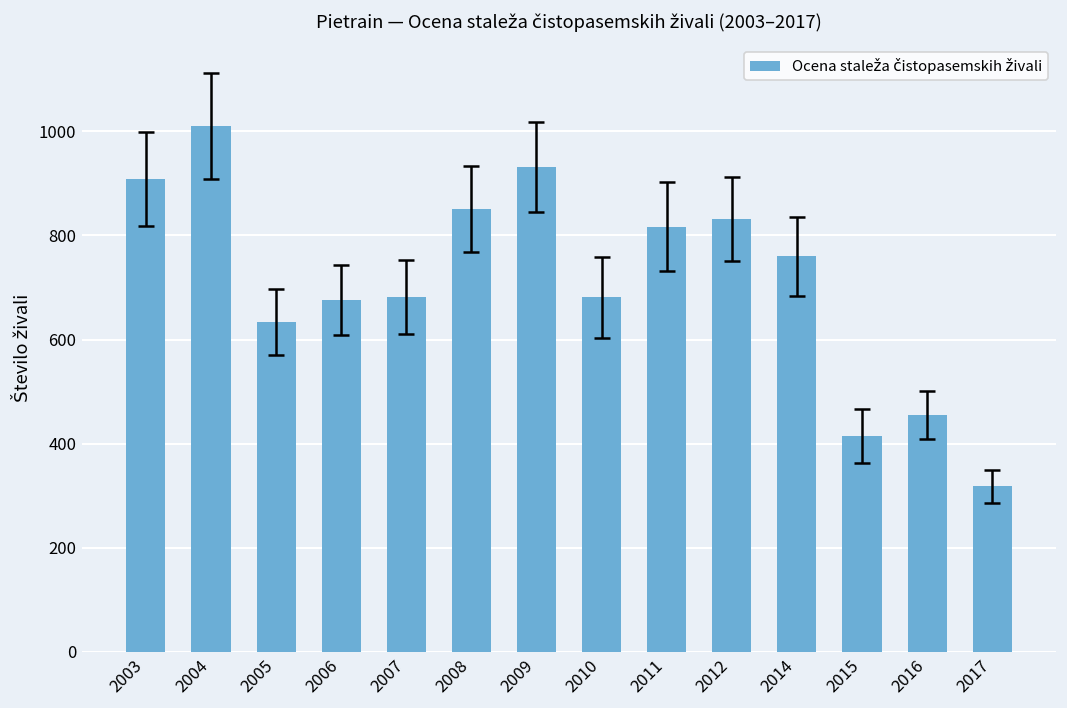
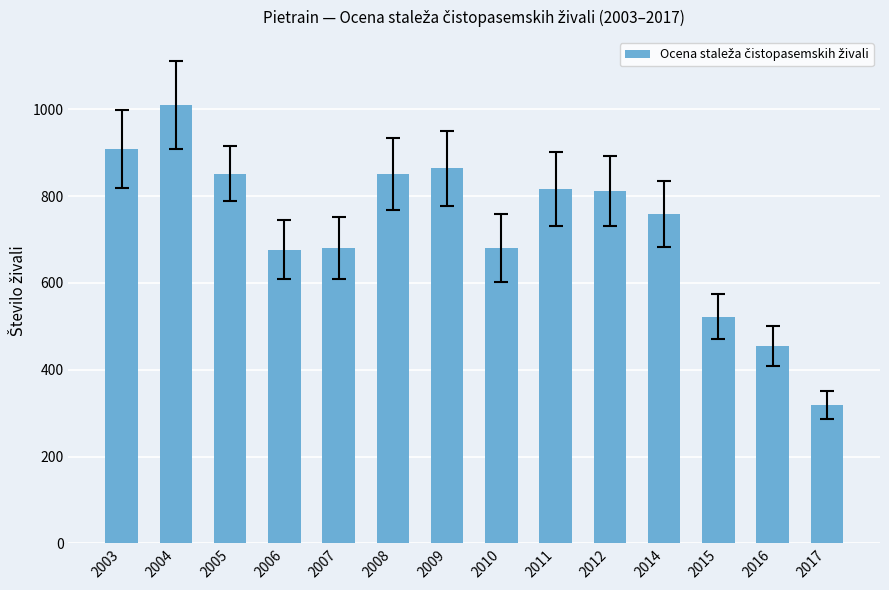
  {
    "Ocena staleža čistopasemskih živali": {
      "2003": 910,
      "2004": 1010,
-     "2005": 630,
+     "2005": 850,
      "2006": 680,
      "2007": 680,
      "2008": 850,
-     "2009": 930,
+     "2009": 860,
      "2010": 680,
      "2011": 820,
-     "2012": 830,
+     "2012": 810,
      "2014": 760,
-     "2015": 410,
+     "2015": 520,
      "2016": 460,
      "2017": 320
    }
  }
